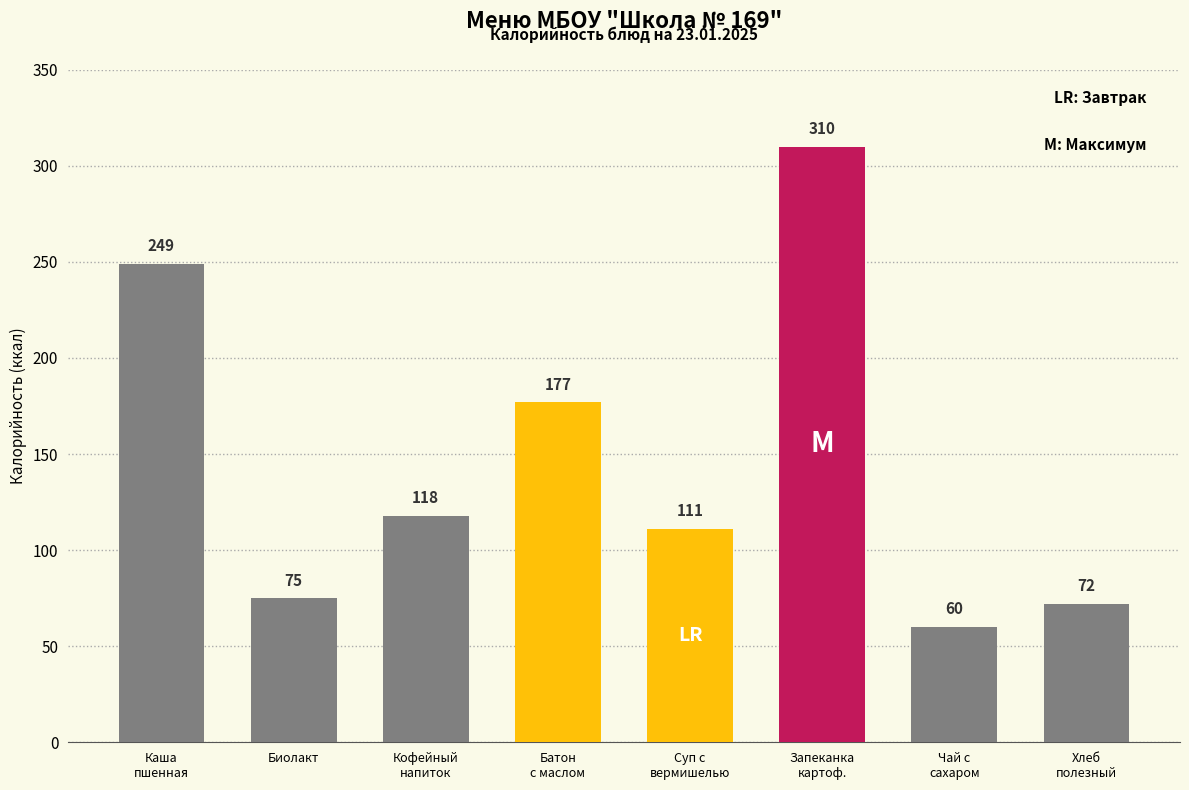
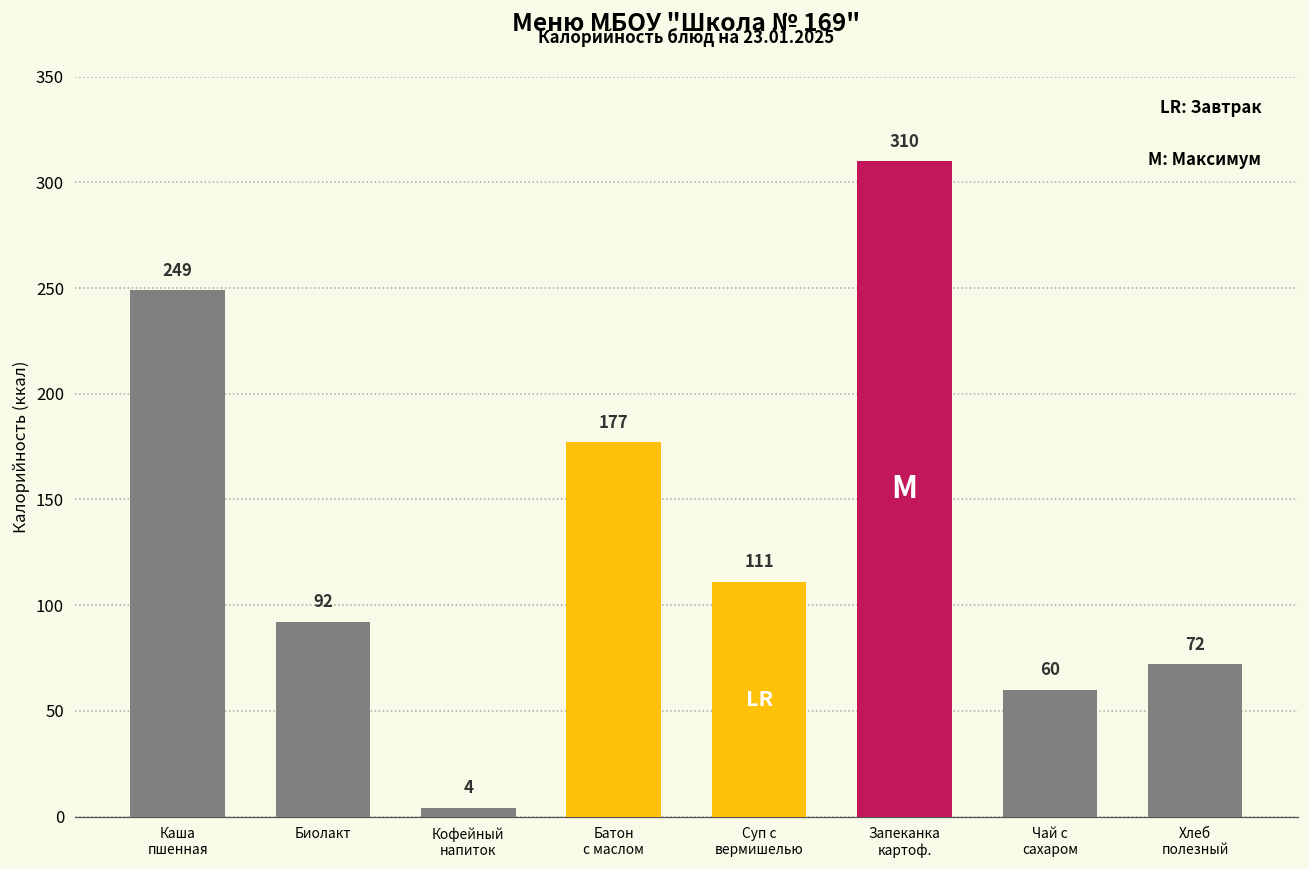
  {
    "Каша пшенная": 249,
-   "Биолакт": 75,
-   "Кофейный напиток": 118,
+   "Биолакт": 92,
+   "Кофейный напиток": 4,
    "Батон с маслом": 177,
    "Суп с вермишелью": 111,
    "Запеканка картоф.": 310,
    "Чай с сахаром": 60,
    "Хлеб полезный": 72
  }
